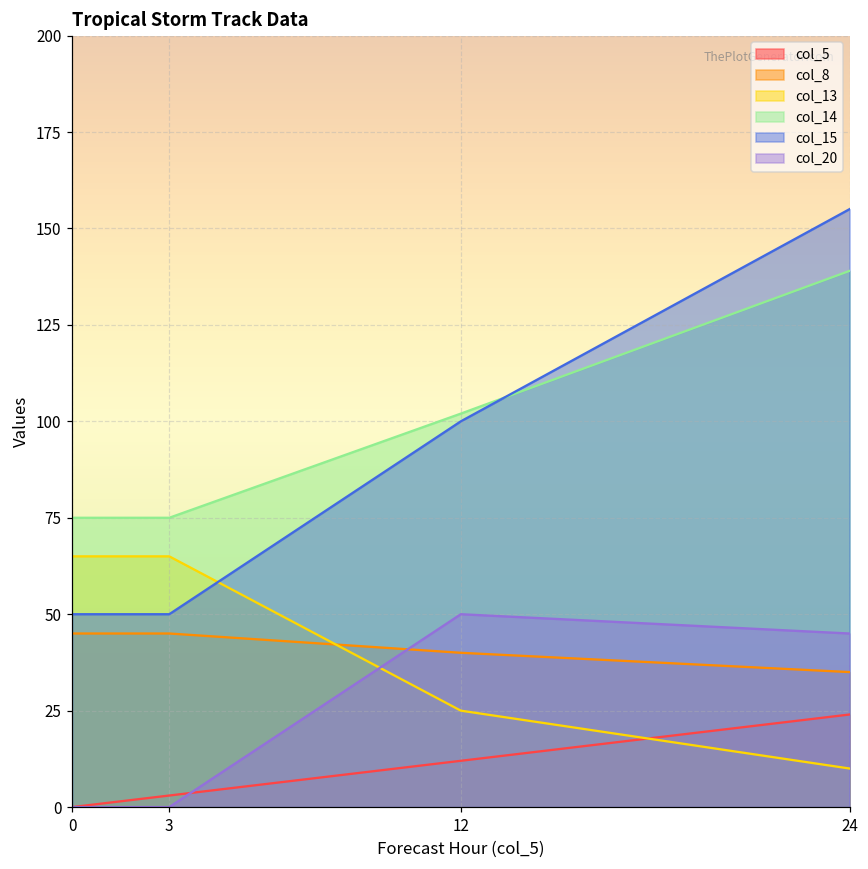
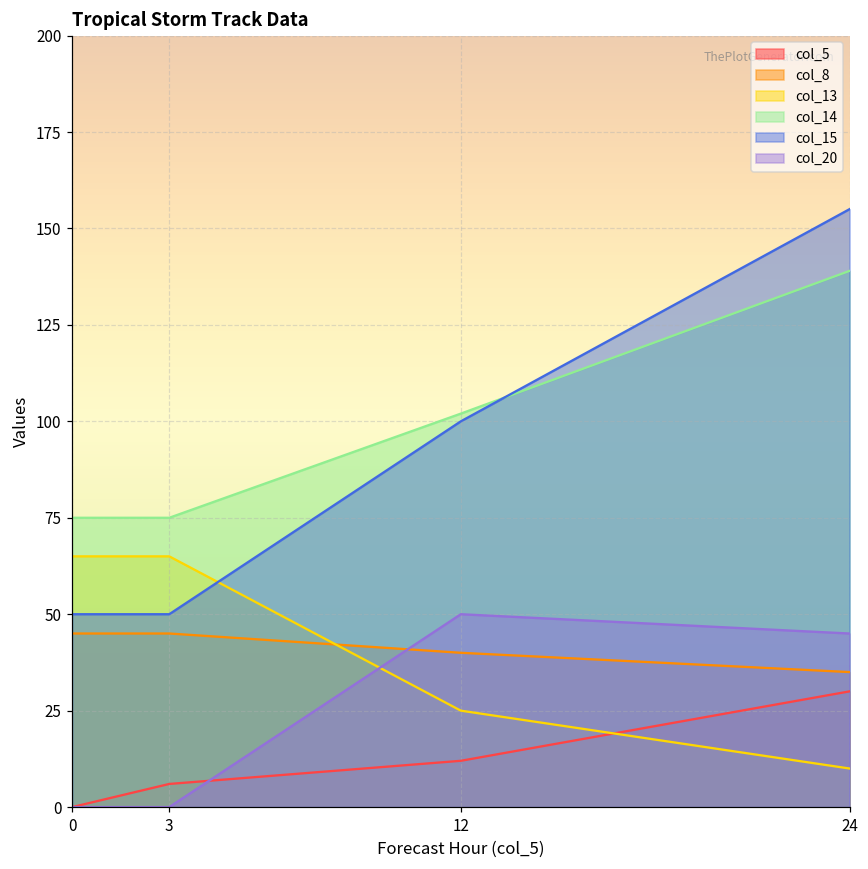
  {
    "col_5": {
-     "3": 3,
+     "3": 6,
      "12": 12,
-     "24": 24
+     "24": 30
    },
    "col_14": {
      "0": 75,
      "3": 75,
      "12": 102,
      "24": 139
    }
  }
